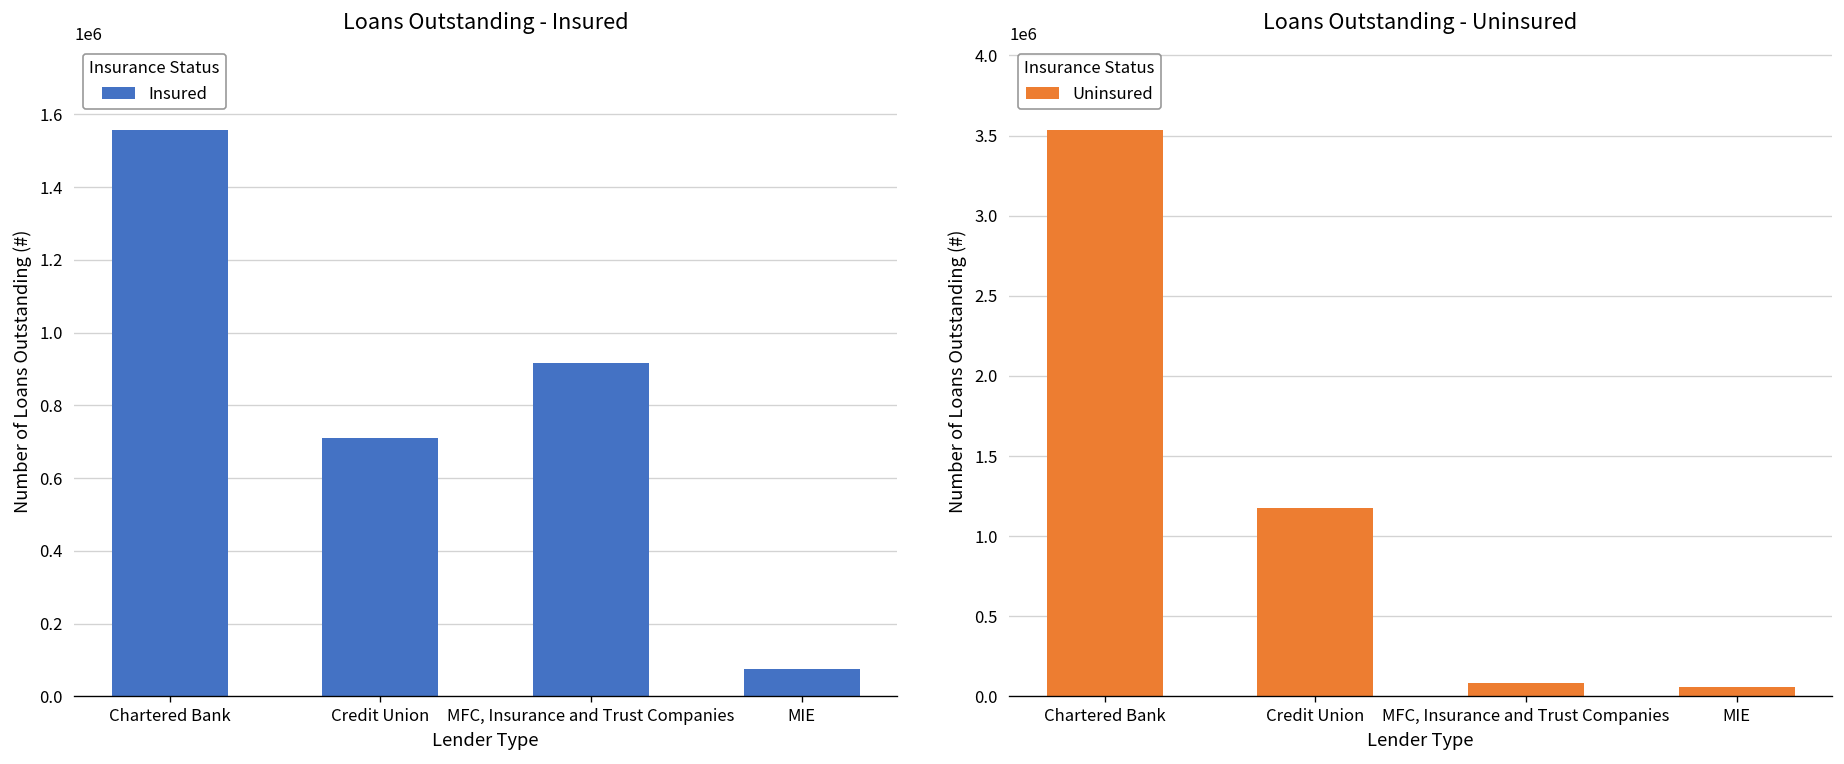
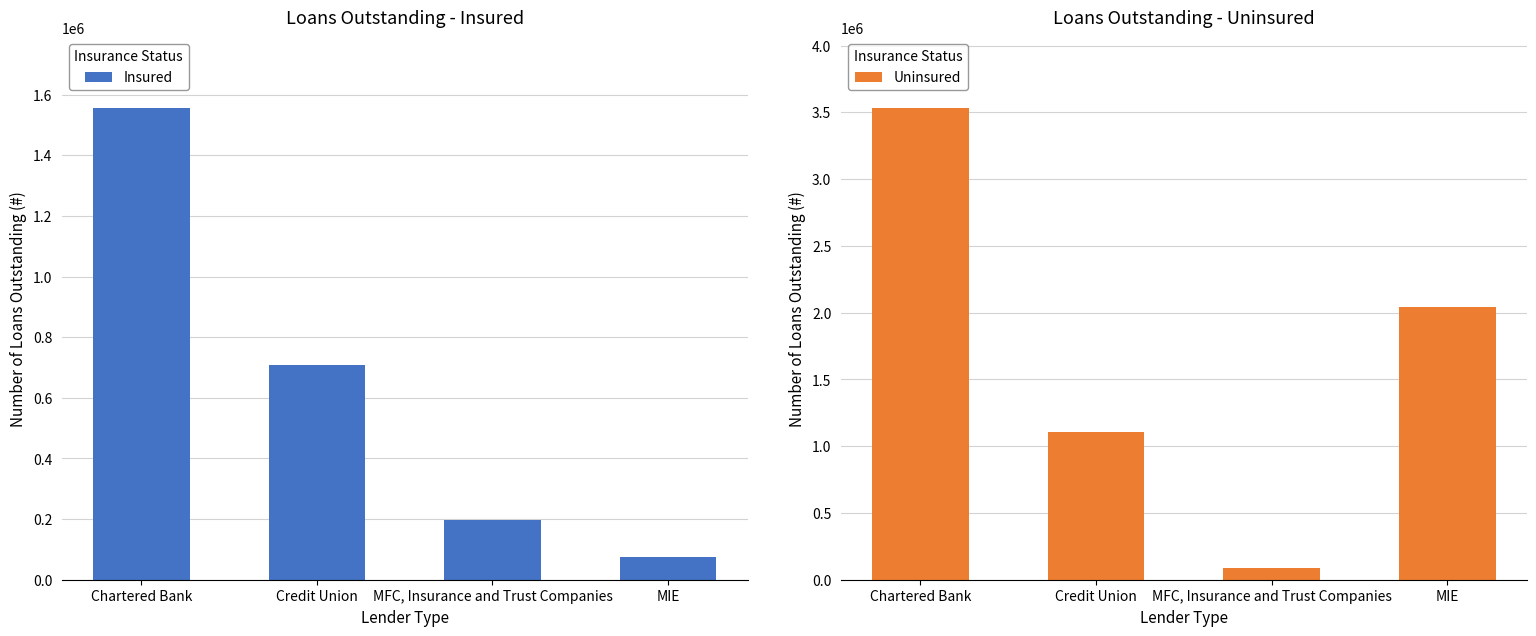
  {
    "Loans Outstanding - Insured": {
      "Chartered Bank": 1560000,
      "Credit Union": 710000,
-     "MFC, Insurance and Trust Companies": 920000,
+     "MFC, Insurance and Trust Companies": 200000,
      "MIE": 80000
    },
    "Loans Outstanding - Uninsured": {
      "Chartered Bank": 3530000,
-     "Credit Union": 1180000,
+     "Credit Union": 1110000,
      "MFC, Insurance and Trust Companies": 80000,
-     "MIE": 60000
+     "MIE": 2040000
    }
  }
